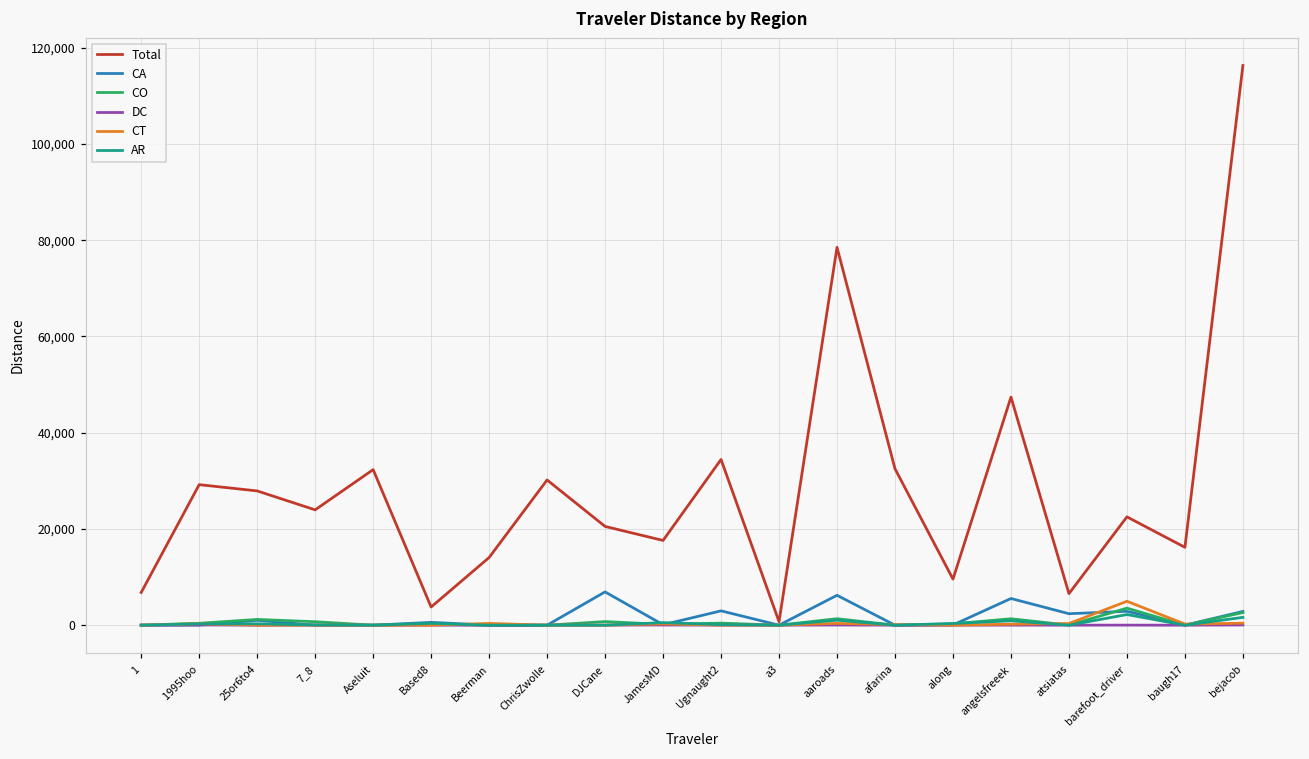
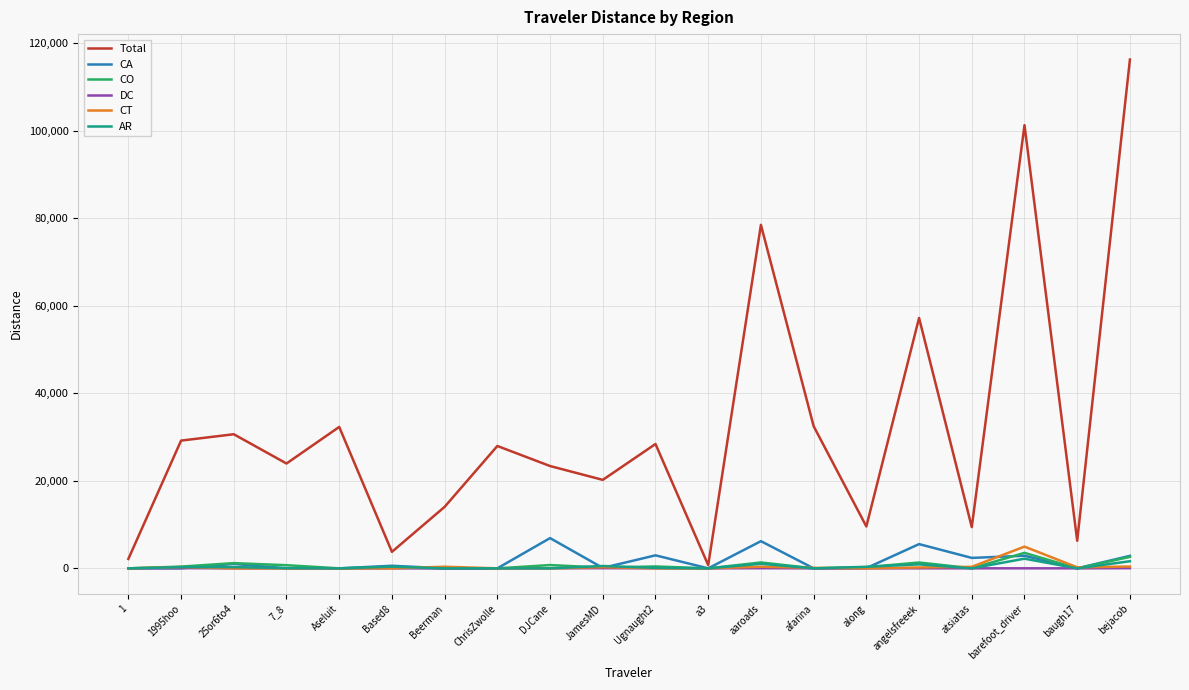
  {
    "Total": {
-     "1": "7,000",
+     "1": "2,000",
      "1995hoo": "29,000",
-     "25or6to4": "28,000",
+     "25or6to4": "31,000",
      "7_8": "24,000",
      "Aseluit": "32,000",
      "Based8": "4,000",
      "Beerman": "14,000",
-     "ChrisZwolle": "30,000",
-     "DJCane": "21,000",
-     "JamesMD": "18,000",
-     "Ugnaught2": "34,000",
+     "ChrisZwolle": "28,000",
+     "DJCane": "23,000",
+     "JamesMD": "20,000",
+     "Ugnaught2": "28,000",
      "a3": "1,000",
      "aaroads": "79,000",
      "afarina": "32,000",
      "along": "10,000",
-     "angelsfreeek": "47,000",
-     "atsiatas": "7,000",
-     "barefoot_driver": "23,000",
-     "baugh17": "16,000",
+     "angelsfreeek": "57,000",
+     "atsiatas": "9,000",
+     "barefoot_driver": "101,000",
+     "baugh17": "6,000",
      "bejacob": "116,000"
    },
    "CA": {
      "DJCane": "7,000",
      "Ugnaught2": "3,000",
      "aaroads": "6,000",
      "angelsfreeek": "6,000",
      "atsiatas": "2,000",
      "barefoot_driver": "3,000"
    },
    "DC": {
      "barefoot_driver": "0"
    },
    "CT": {
      "barefoot_driver": "5,000"
    }
  }
